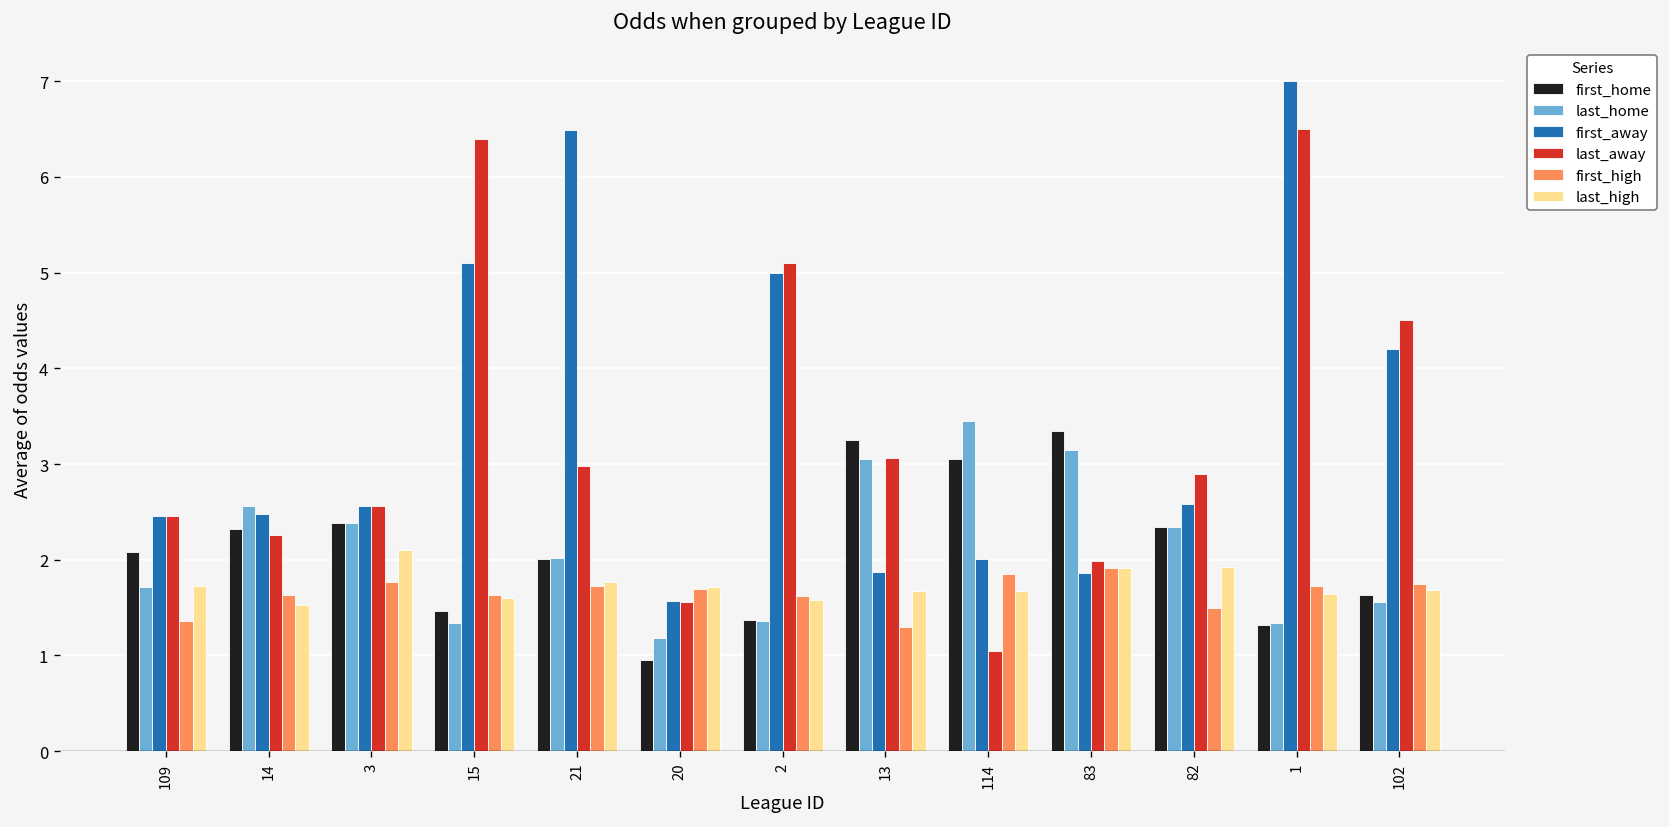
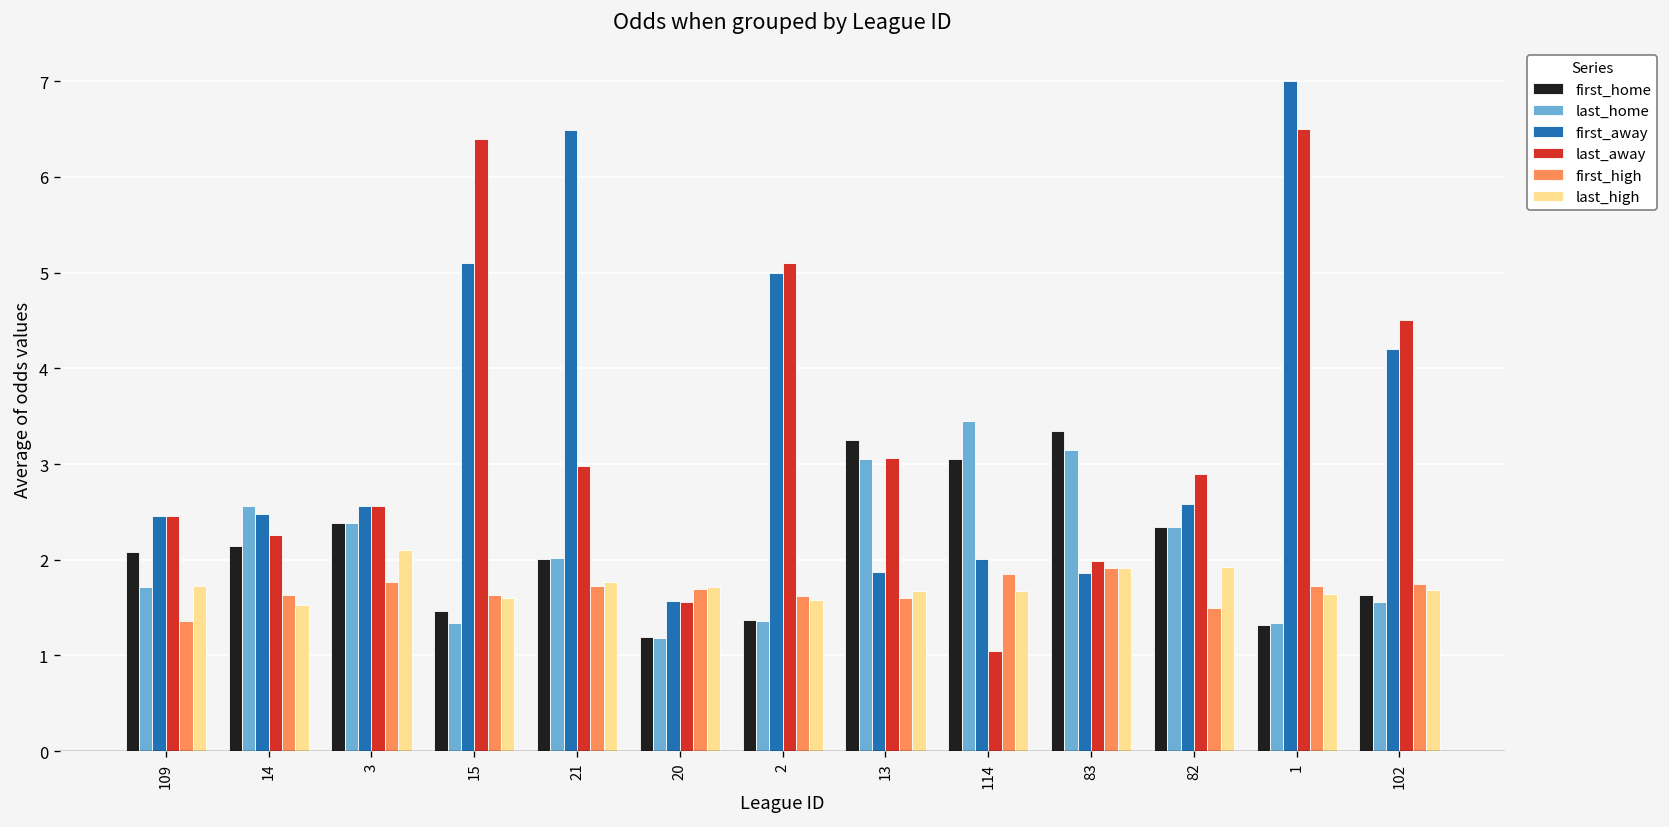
  {
    "first_home": {
      "109": 2.1,
-     "14": 2.3,
+     "14": 2.1,
      "3": 2.4,
      "15": 1.5,
      "21": 2.0,
-     "20": 1.0,
+     "20": 1.2,
      "2": 1.4,
      "13": 3.3,
      "114": 3.1,
      "83": 3.4,
      "82": 2.3,
      "1": 1.3,
      "102": 1.6
    },
    "last_home": {
      "109": 1.7,
      "14": 2.6,
      "3": 2.4,
      "15": 1.3,
      "21": 2.0,
      "20": 1.2,
      "2": 1.4,
      "13": 3.1,
      "114": 3.5,
      "83": 3.2,
      "82": 2.3,
      "1": 1.3,
      "102": 1.6
    },
    "first_away": {
      "109": 2.5,
      "14": 2.5,
      "3": 2.6,
      "15": 5.1,
      "21": 6.5,
      "20": 1.6,
      "2": 5.0,
      "13": 1.9,
      "114": 2.0,
      "83": 1.9,
      "82": 2.6,
      "1": 7.0,
      "102": 4.2
    },
    "last_away": {
      "109": 2.5,
      "14": 2.3,
      "3": 2.6,
      "15": 6.4,
      "21": 3.0,
      "20": 1.6,
      "2": 5.1,
      "13": 3.1,
      "114": 1.1,
      "83": 2.0,
      "82": 2.9,
      "1": 6.5,
      "102": 4.5
    },
    "first_high": {
      "109": 1.4,
      "14": 1.6,
      "3": 1.8,
      "15": 1.6,
      "21": 1.7,
      "20": 1.7,
      "2": 1.6,
-     "13": 1.3,
+     "13": 1.6,
      "114": 1.9,
      "83": 1.9,
      "82": 1.5,
      "1": 1.7,
      "102": 1.8
    },
    "last_high": {
      "109": 1.7,
      "14": 1.5,
      "3": 2.1,
      "15": 1.6,
      "21": 1.8,
      "20": 1.7,
      "2": 1.6,
      "13": 1.7,
      "114": 1.7,
      "83": 1.9,
      "82": 1.9,
      "1": 1.6,
      "102": 1.7
    }
  }
